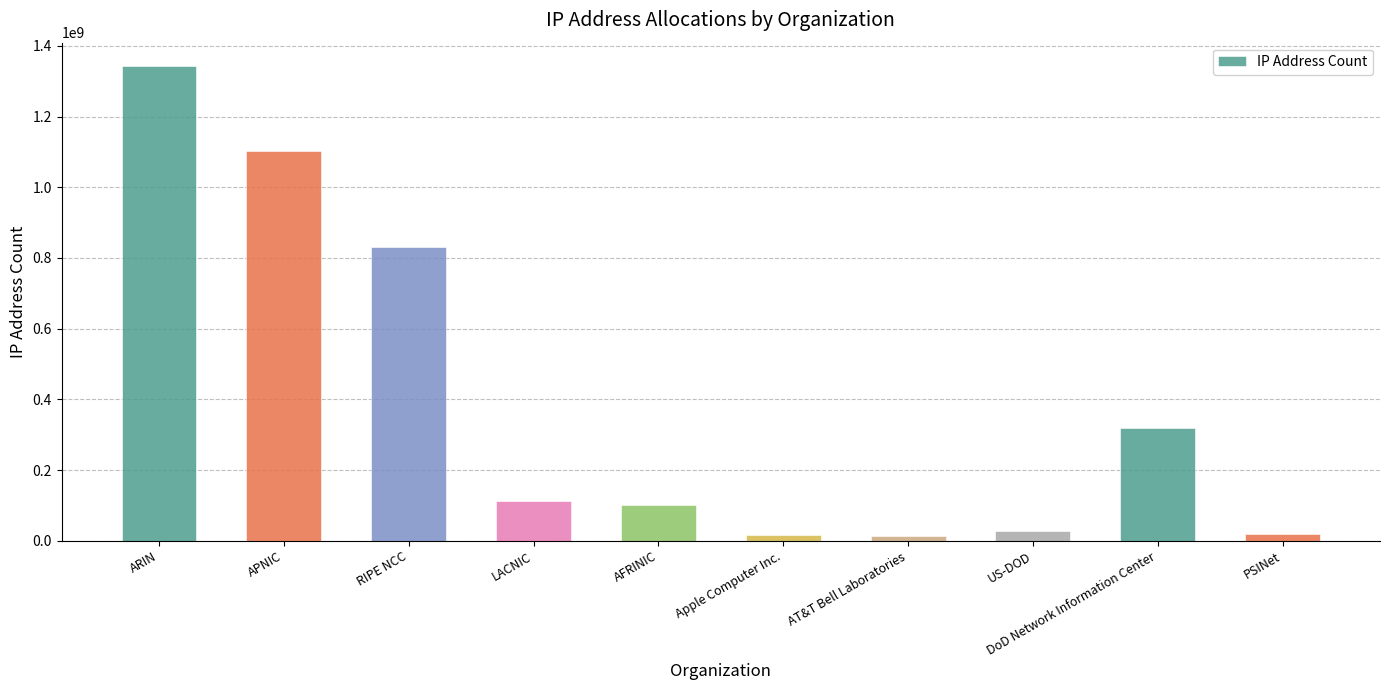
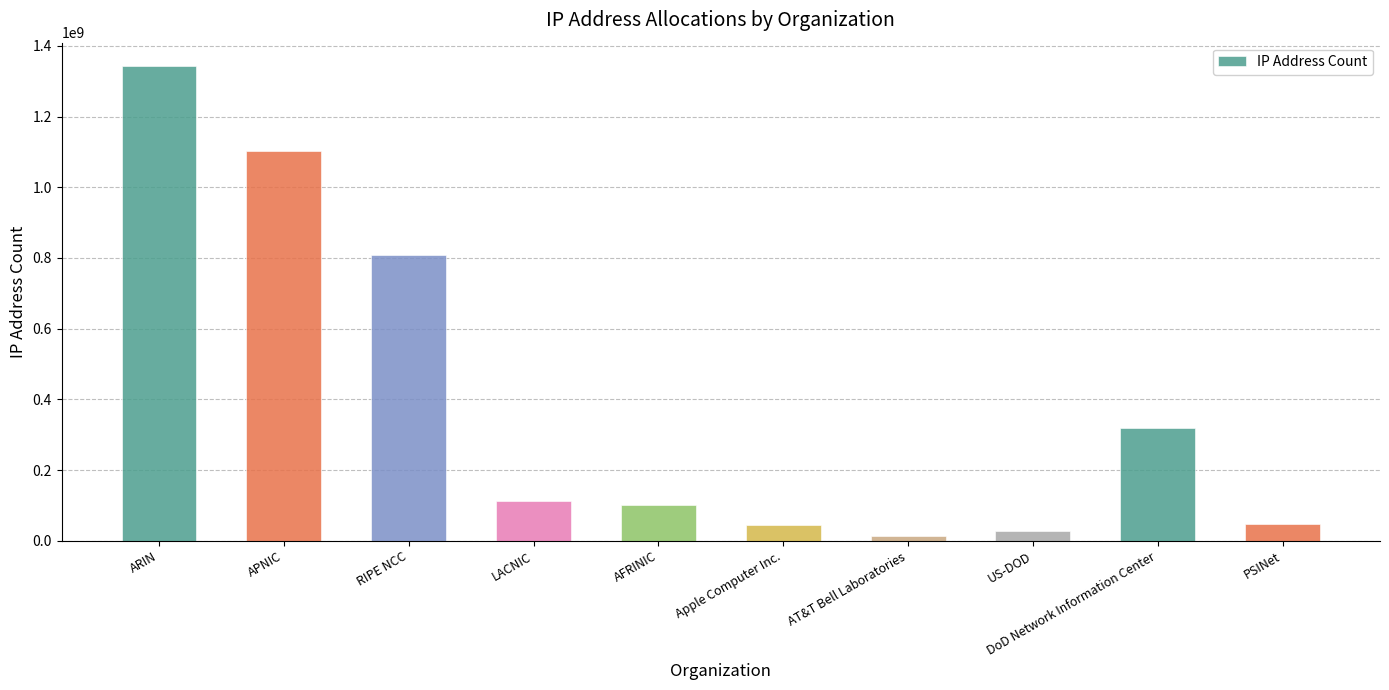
  {
    "ARIN": 1340000000,
    "APNIC": 1100000000,
-   "RIPE NCC": 830000000,
+   "RIPE NCC": 810000000,
    "LACNIC": 110000000,
    "AFRINIC": 100000000,
-   "Apple Computer Inc.": 20000000,
+   "Apple Computer Inc.": 40000000,
    "AT&T Bell Laboratories": 10000000,
    "US-DOD": 30000000,
    "DoD Network Information Center": 320000000,
-   "PSINet": 20000000
+   "PSINet": 50000000
  }
